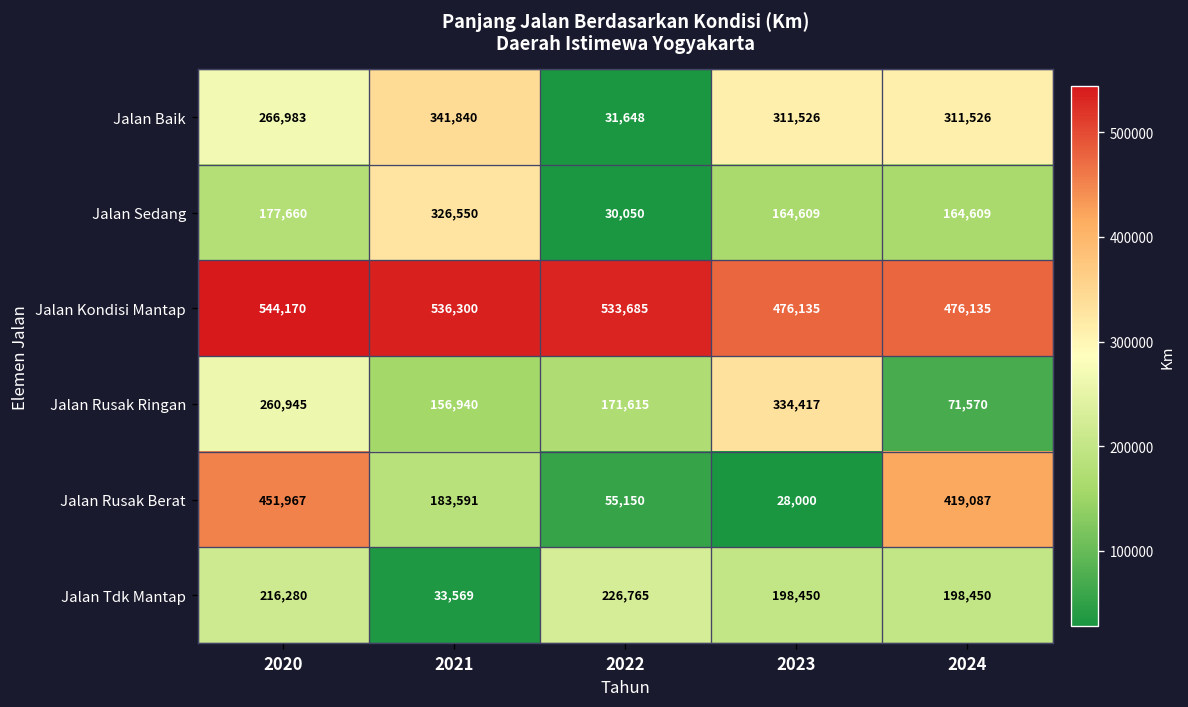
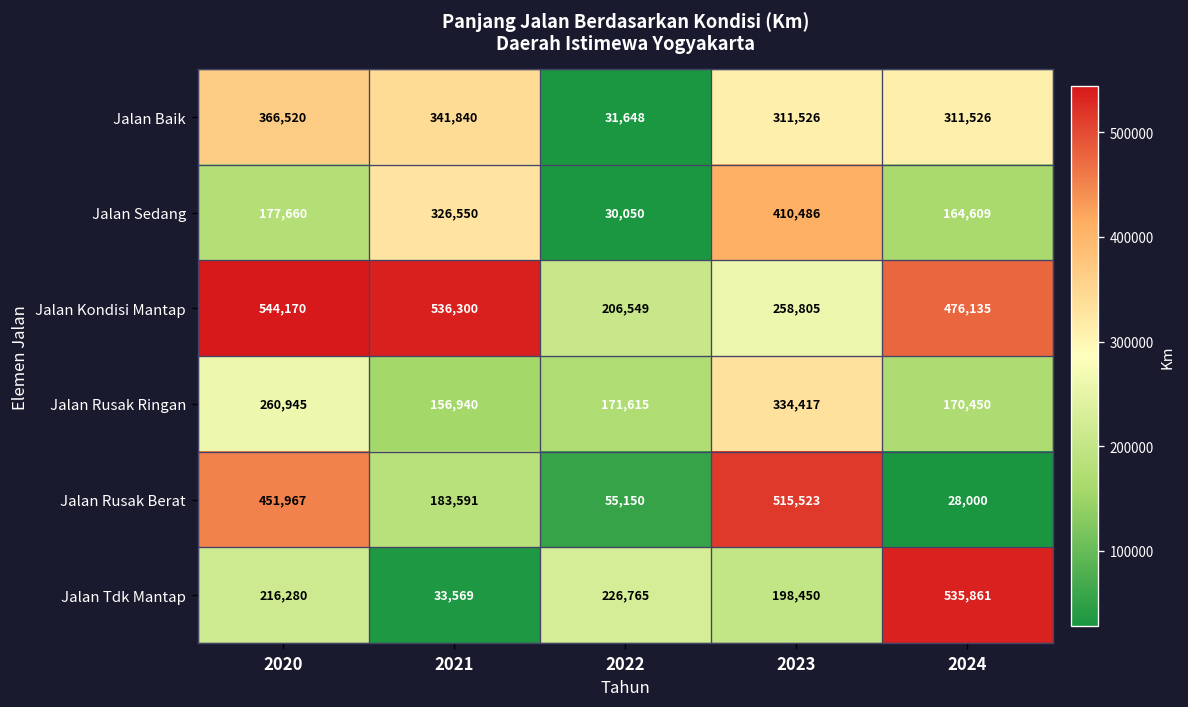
  {
    "Jalan Baik": {
-     "2020": "266,983",
+     "2020": "366,520",
      "2021": "341,840",
      "2022": "31,648",
      "2023": "311,526",
      "2024": "311,526"
    },
    "Jalan Sedang": {
      "2020": "177,660",
      "2021": "326,550",
      "2022": "30,050",
-     "2023": "164,609",
+     "2023": "410,486",
      "2024": "164,609"
    },
    "Jalan Kondisi Mantap": {
      "2020": "544,170",
      "2021": "536,300",
-     "2022": "533,685",
-     "2023": "476,135",
+     "2022": "206,549",
+     "2023": "258,805",
      "2024": "476,135"
    },
    "Jalan Rusak Ringan": {
      "2020": "260,945",
      "2021": "156,940",
      "2022": "171,615",
      "2023": "334,417",
-     "2024": "71,570"
+     "2024": "170,450"
    },
    "Jalan Rusak Berat": {
      "2020": "451,967",
      "2021": "183,591",
      "2022": "55,150",
-     "2023": "28,000",
-     "2024": "419,087"
+     "2023": "515,523",
+     "2024": "28,000"
    },
    "Jalan Tdk Mantap": {
      "2020": "216,280",
      "2021": "33,569",
      "2022": "226,765",
      "2023": "198,450",
-     "2024": "198,450"
+     "2024": "535,861"
    }
  }
